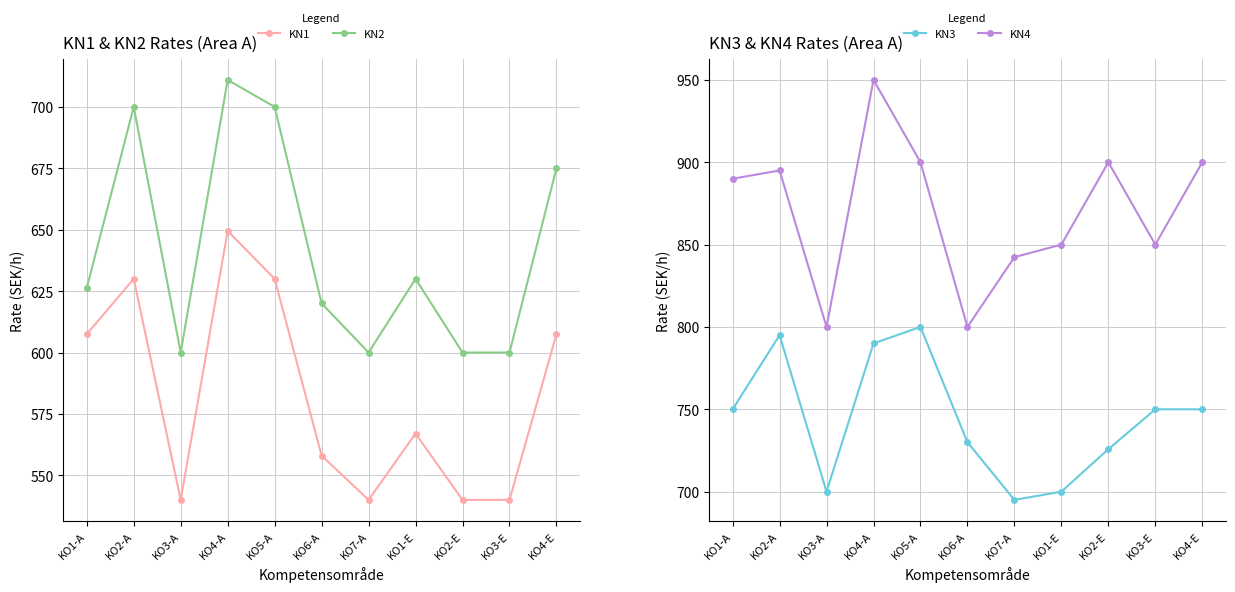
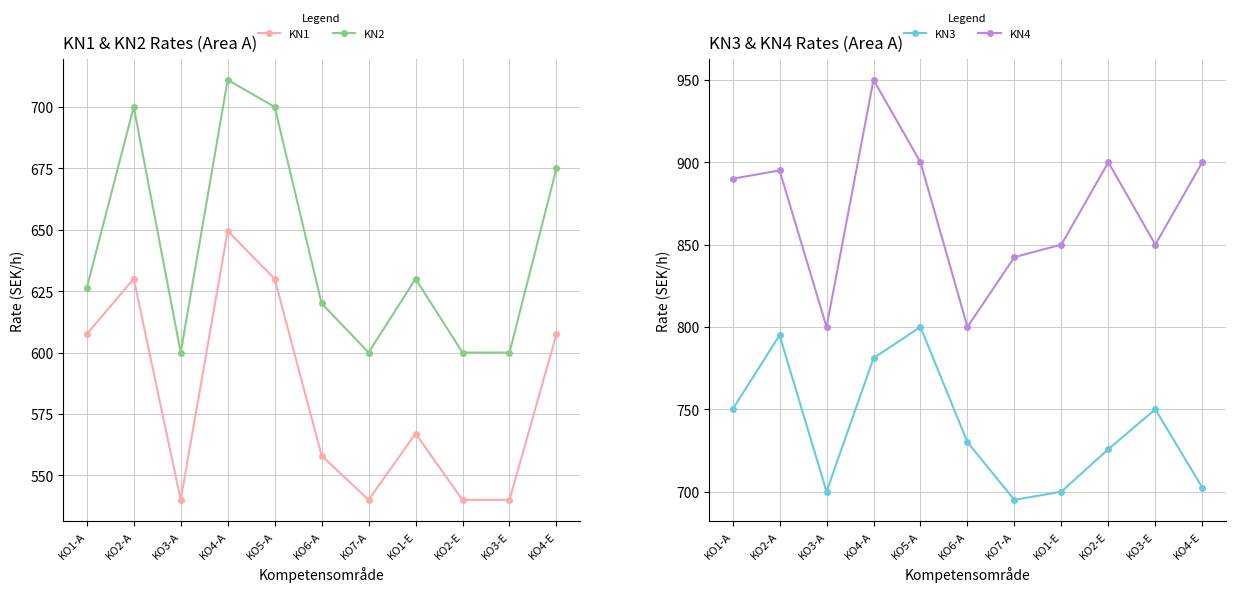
  {
    "KN1 & KN2 Rates (Area A)": {
      "KN1": {
        "KO1-A": 608,
        "KO2-A": 630,
        "KO3-A": 540,
        "KO4-A": 650,
        "KO5-A": 630,
        "KO6-A": 558,
        "KO7-A": 540,
        "KO1-E": 567,
        "KO2-E": 540,
        "KO3-E": 540,
        "KO4-E": 608
      },
      "KN2": {
        "KO1-A": 626,
        "KO2-A": 700,
        "KO3-A": 600,
        "KO4-A": 711,
        "KO5-A": 700,
        "KO6-A": 620,
        "KO7-A": 600,
        "KO1-E": 630,
        "KO2-E": 600,
        "KO3-E": 600,
        "KO4-E": 675
      }
    },
    "KN3 & KN4 Rates (Area A)": {
      "KN3": {
        "KO1-A": 750,
        "KO2-A": 795,
        "KO3-A": 700,
-       "KO4-A": 790,
+       "KO4-A": 781,
        "KO5-A": 800,
        "KO6-A": 730,
        "KO7-A": 695,
        "KO1-E": 700,
        "KO2-E": 726,
        "KO3-E": 750,
-       "KO4-E": 750
+       "KO4-E": 703
      },
      "KN4": {
        "KO1-A": 890,
        "KO2-A": 895,
        "KO3-A": 800,
        "KO4-A": 950,
        "KO5-A": 900,
        "KO6-A": 800,
        "KO7-A": 842,
        "KO1-E": 850,
        "KO2-E": 900,
        "KO3-E": 850,
        "KO4-E": 900
      }
    }
  }
